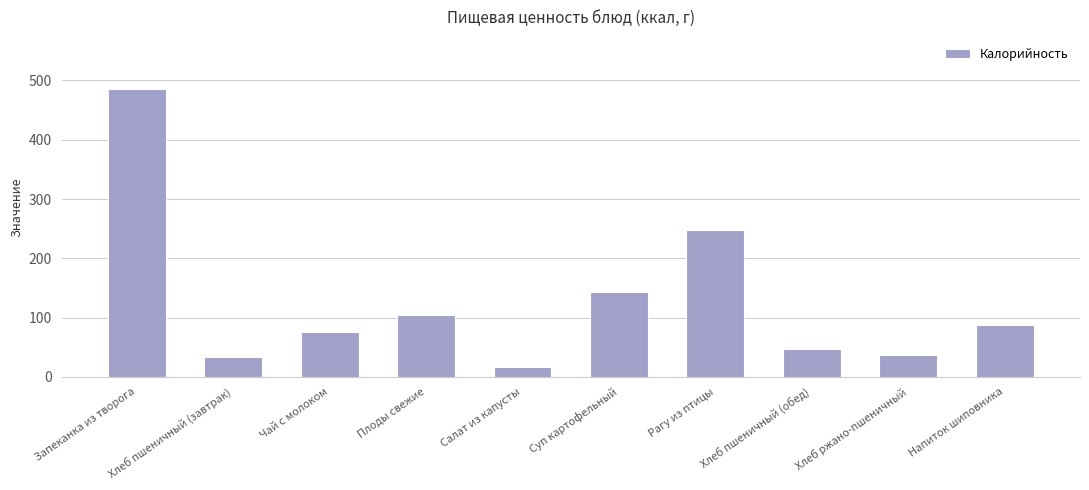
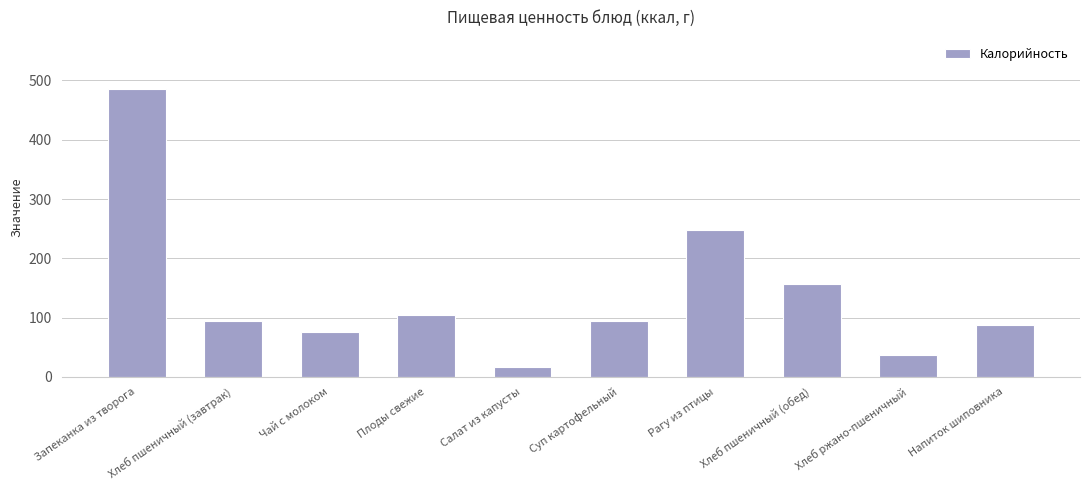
  {
    "Запеканка из творога": 490,
-   "Хлеб пшеничный (завтрак)": 30,
+   "Хлеб пшеничный (завтрак)": 90,
    "Чай с молоком": 80,
    "Плоды свежие": 100,
    "Салат из капусты": 20,
-   "Суп картофельный": 140,
+   "Суп картофельный": 90,
    "Рагу из птицы": 250,
-   "Хлеб пшеничный (обед)": 50,
+   "Хлеб пшеничный (обед)": 160,
    "Хлеб ржано-пшеничный": 40,
    "Напиток шиповника": 90
  }
